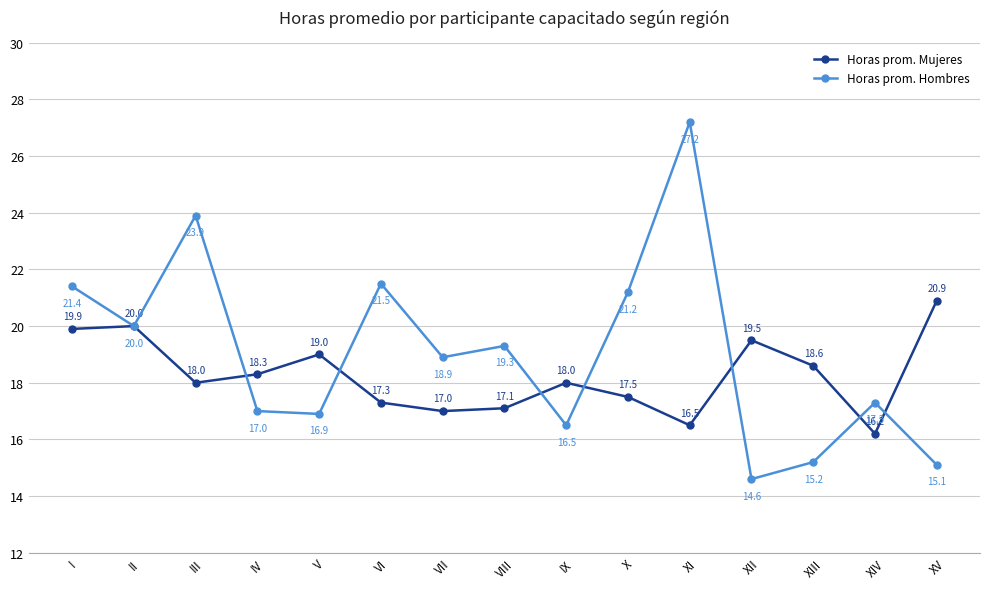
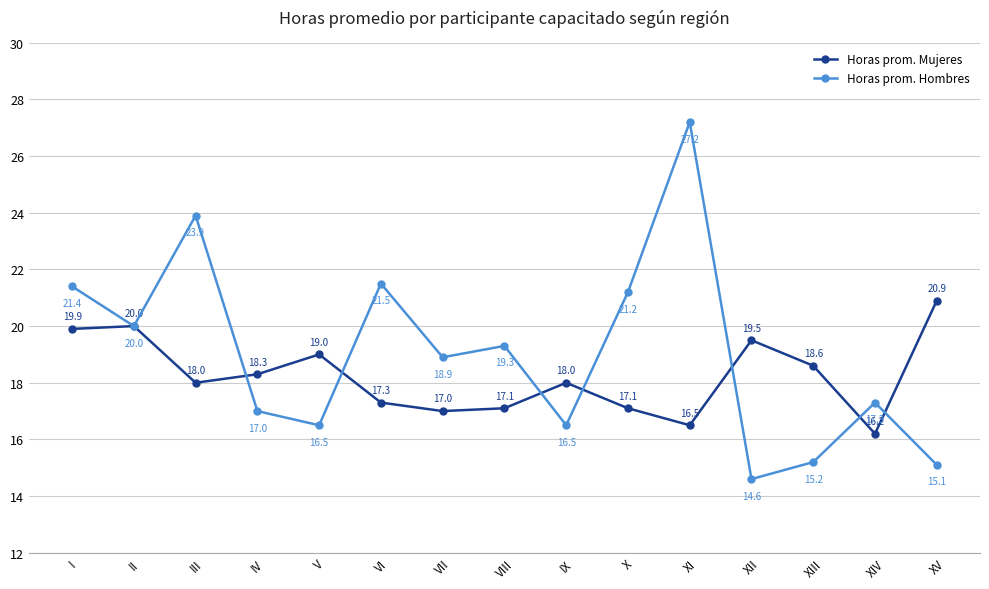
  {
    "Horas prom. Mujeres": {
      "I": 19.9,
      "III": 18.0,
      "IV": 18.3,
      "V": 19.0,
      "VI": 17.3,
      "VII": 17.0,
      "VIII": 17.1,
      "IX": 18.0,
-     "X": 17.5,
+     "X": 17.1,
      "XI": 16.5,
      "XII": 19.5,
      "XIII": 18.6,
      "XV": 20.9
    },
    "Horas prom. Hombres": {
      "I": 21.4,
      "III": 23.9,
      "IV": 17.0,
-     "V": 16.9,
+     "V": 16.5,
      "VI": 21.5,
      "VII": 18.9,
      "VIII": 19.3,
      "IX": 16.5,
      "X": 21.2,
      "XI": 27.2,
      "XII": 14.6,
      "XIII": 15.2,
      "XV": 15.1
    }
  }
